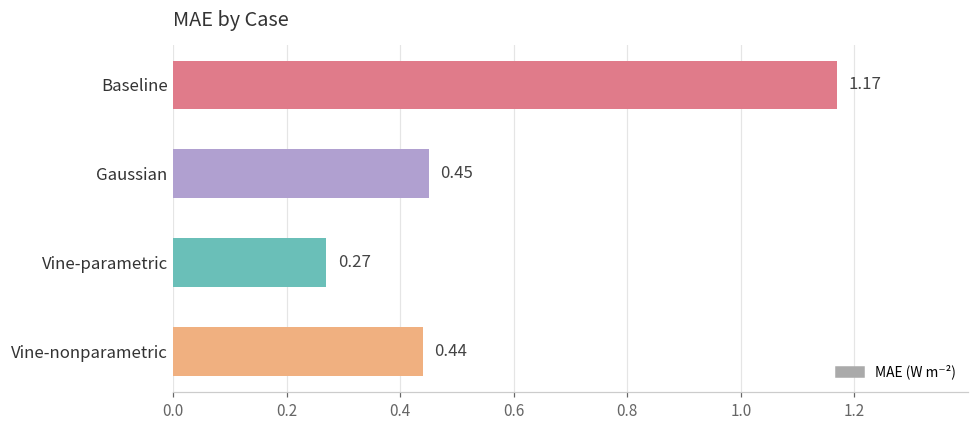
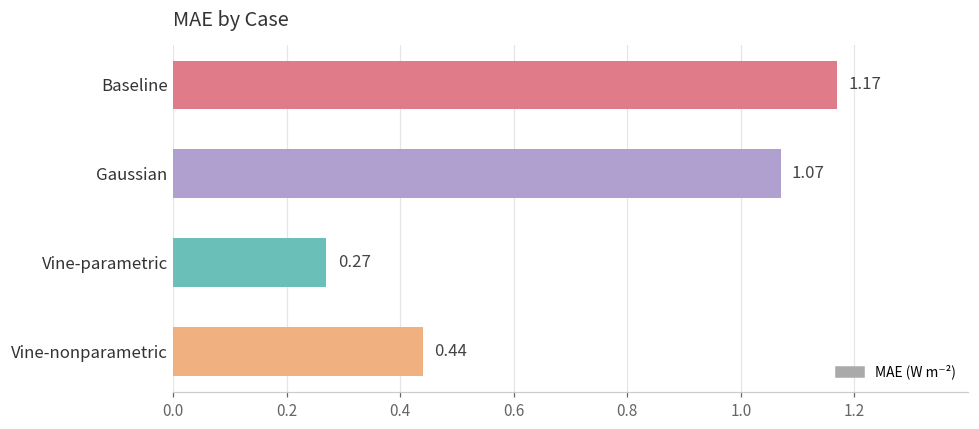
  {
    "Baseline": 1.17,
-   "Gaussian": 0.45,
+   "Gaussian": 1.07,
    "Vine-parametric": 0.27,
    "Vine-nonparametric": 0.44
  }
